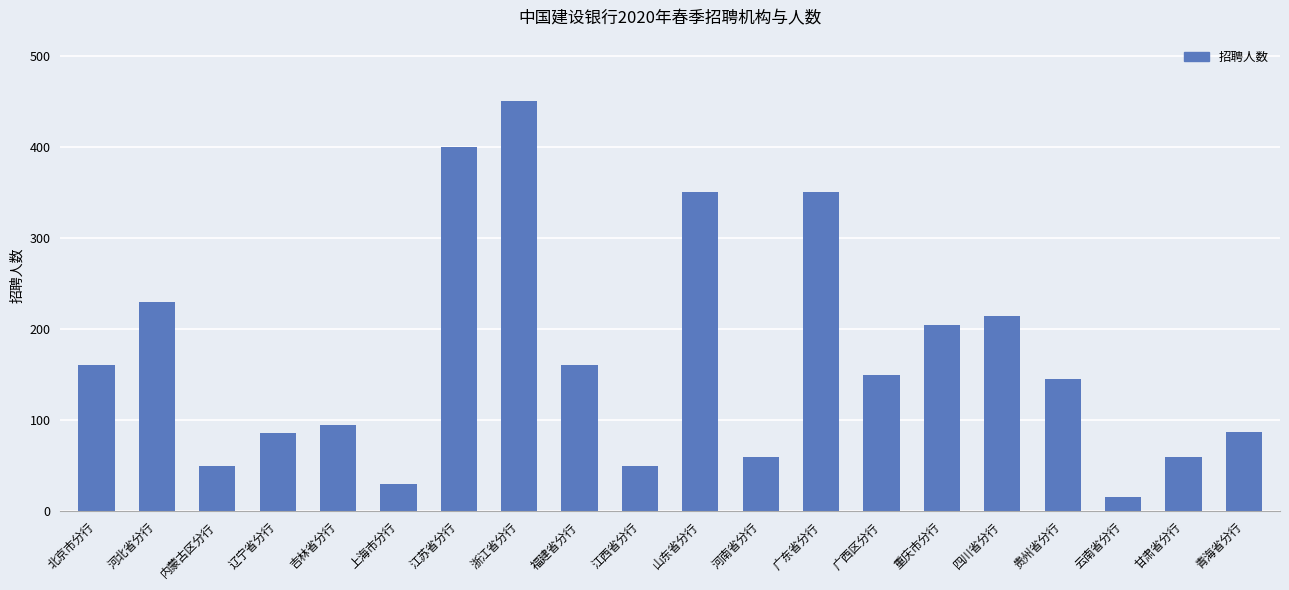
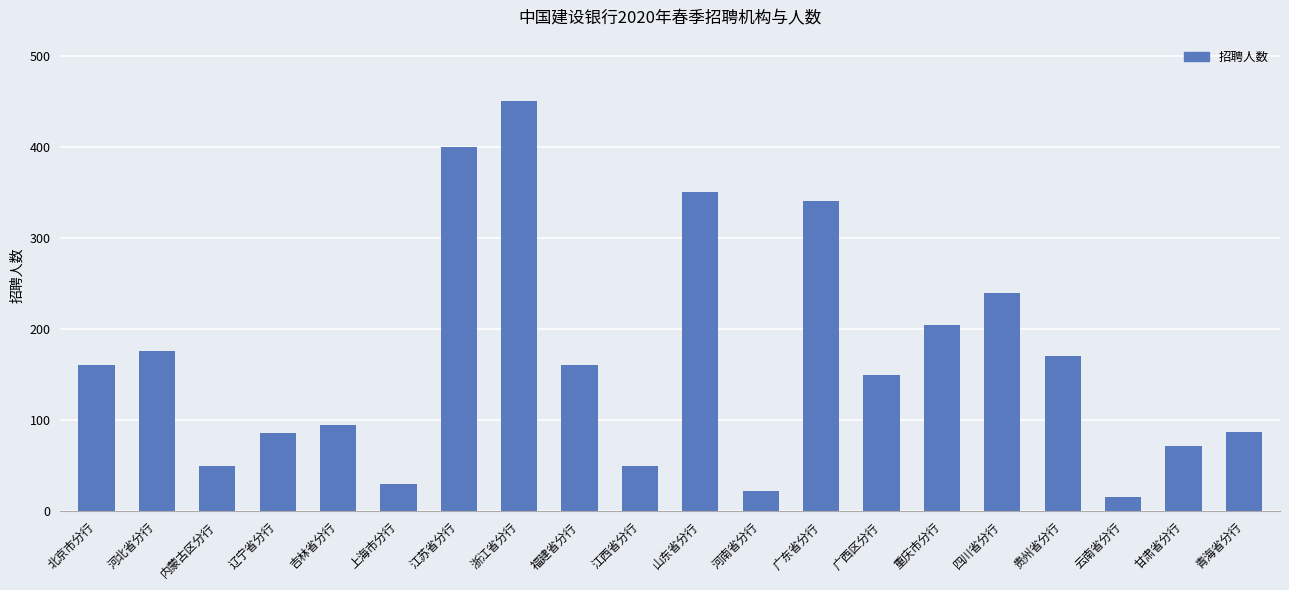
  {
    "北京市分行": 160,
-   "河北省分行": 230,
+   "河北省分行": 180,
    "内蒙古区分行": 50,
    "辽宁省分行": 90,
    "吉林省分行": 100,
    "上海市分行": 30,
    "江苏省分行": 400,
    "浙江省分行": 450,
    "福建省分行": 160,
    "江西省分行": 50,
    "山东省分行": 350,
-   "河南省分行": 60,
-   "广东省分行": 350,
+   "河南省分行": 20,
+   "广东省分行": 340,
    "广西区分行": 150,
    "重庆市分行": 200,
-   "四川省分行": 210,
-   "贵州省分行": 150,
+   "四川省分行": 240,
+   "贵州省分行": 170,
    "云南省分行": 20,
-   "甘肃省分行": 60,
+   "甘肃省分行": 70,
    "青海省分行": 90
  }
